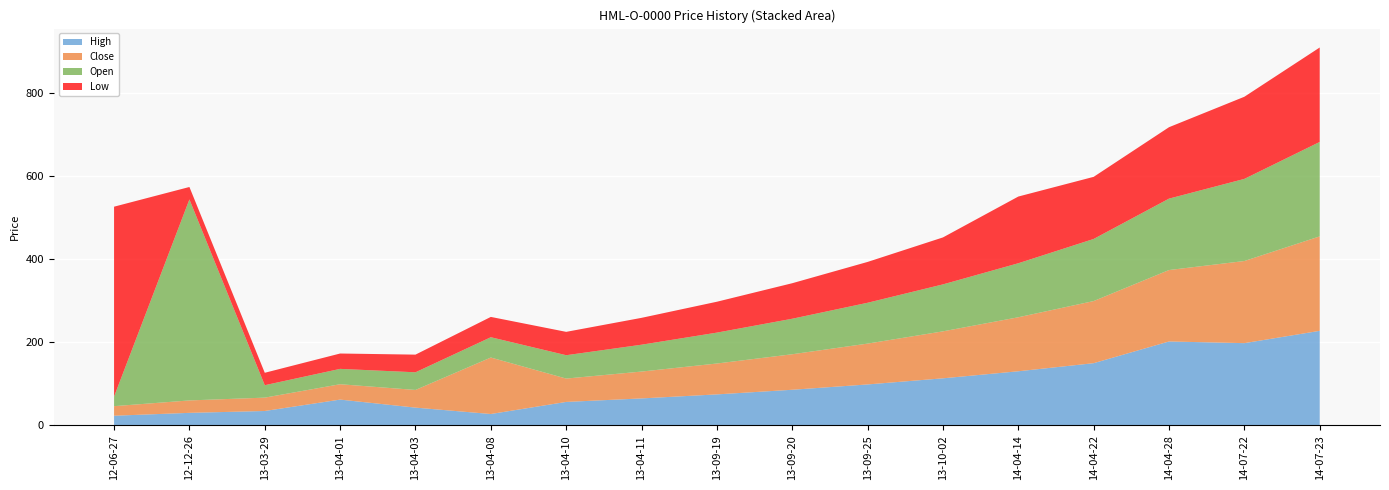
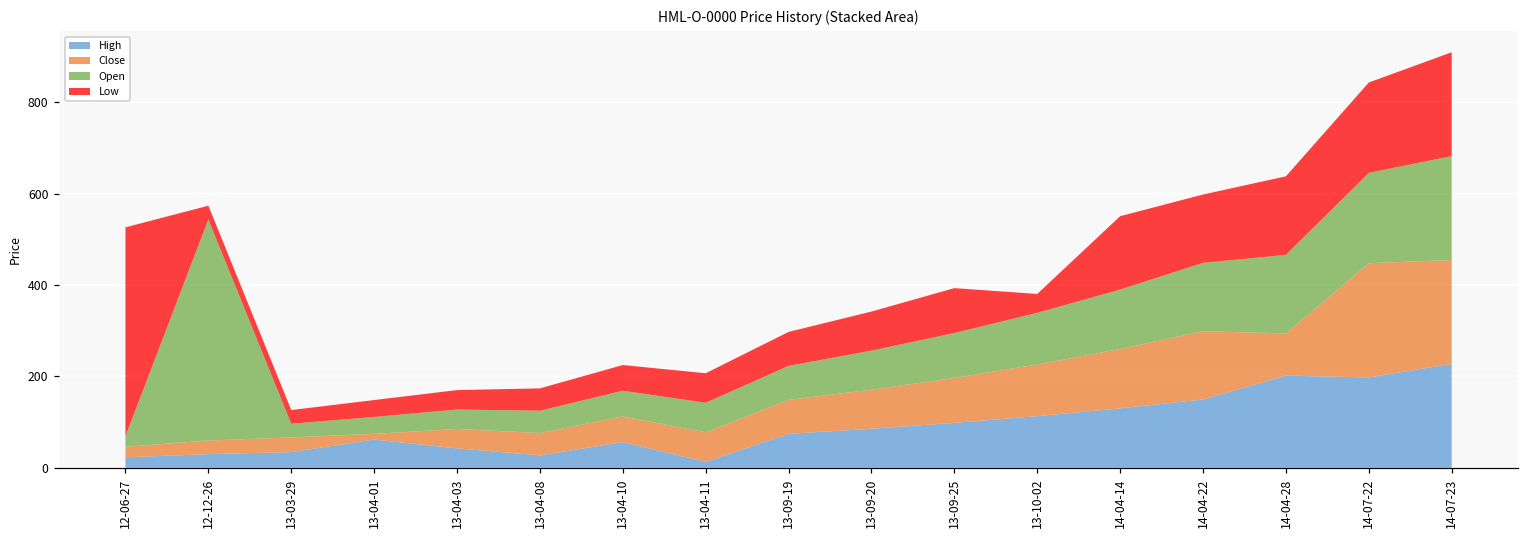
  {
    "High": {
      "12-06-27": 20,
      "12-12-26": 30,
      "13-03-29": 30,
      "13-04-01": 60,
      "13-04-03": 40,
      "13-04-08": 30,
      "13-04-10": 60,
-     "13-04-11": 60,
+     "13-04-11": 10,
      "13-09-19": 70,
      "13-09-20": 90,
      "13-09-25": 100,
      "13-10-02": 110,
      "14-04-14": 130,
      "14-04-22": 150,
      "14-04-28": 200,
      "14-07-22": 200,
      "14-07-23": 230
    },
    "Close": {
      "12-06-27": 20,
      "12-12-26": 30,
      "13-03-29": 30,
-     "13-04-01": 40,
+     "13-04-01": 10,
      "13-04-03": 40,
-     "13-04-08": 140,
+     "13-04-08": 50,
      "13-04-10": 60,
      "13-04-11": 60,
      "13-09-19": 70,
      "13-09-20": 90,
      "13-09-25": 100,
      "13-10-02": 110,
      "14-04-14": 130,
      "14-04-22": 150,
-     "14-04-28": 170,
-     "14-07-22": 200,
+     "14-04-28": 90,
+     "14-07-22": 250,
      "14-07-23": 230
    },
    "Open": {
      "12-06-27": 20,
      "12-12-26": 480,
      "13-03-29": 30,
      "13-04-01": 40,
      "13-04-03": 40,
      "13-04-08": 50,
      "13-04-10": 60,
      "13-04-11": 60,
      "13-09-19": 70,
      "13-09-20": 90,
      "13-09-25": 100,
      "13-10-02": 110,
      "14-04-14": 130,
      "14-04-22": 150,
      "14-04-28": 170,
      "14-07-22": 200,
      "14-07-23": 230
    },
    "Low": {
      "12-06-27": 460,
      "12-12-26": 30,
      "13-03-29": 30,
      "13-04-01": 40,
      "13-04-03": 40,
      "13-04-08": 50,
      "13-04-10": 60,
      "13-04-11": 60,
      "13-09-19": 70,
      "13-09-20": 90,
      "13-09-25": 100,
-     "13-10-02": 110,
+     "13-10-02": 40,
      "14-04-14": 160,
      "14-04-22": 150,
      "14-04-28": 170,
      "14-07-22": 200,
      "14-07-23": 230
    }
  }
